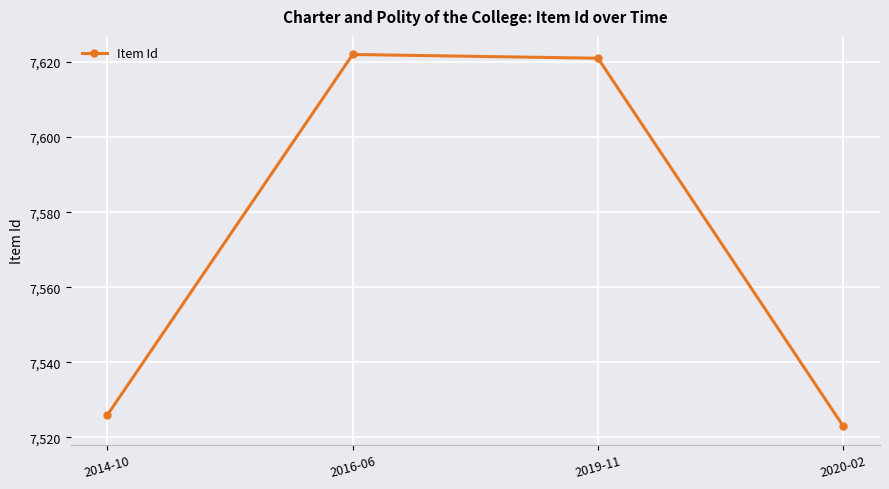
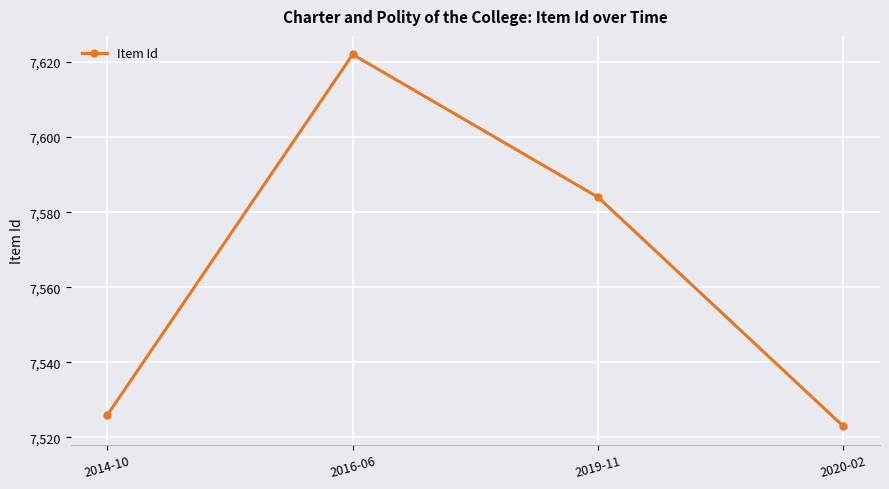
  {
    "2014-10": "7,526",
    "2016-06": "7,622",
-   "2019-11": "7,621",
+   "2019-11": "7,584",
    "2020-02": "7,523"
  }
